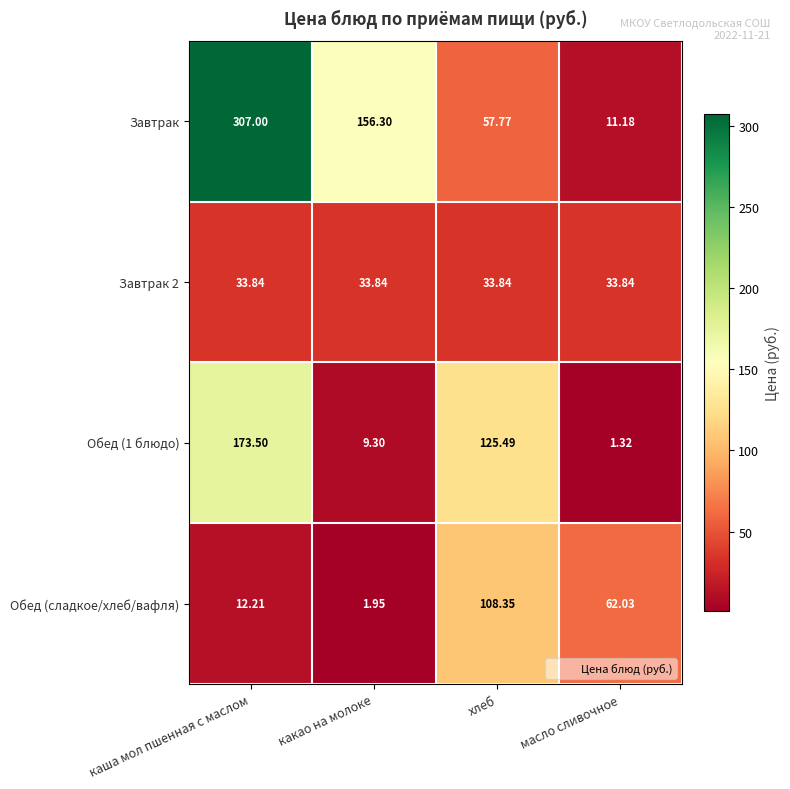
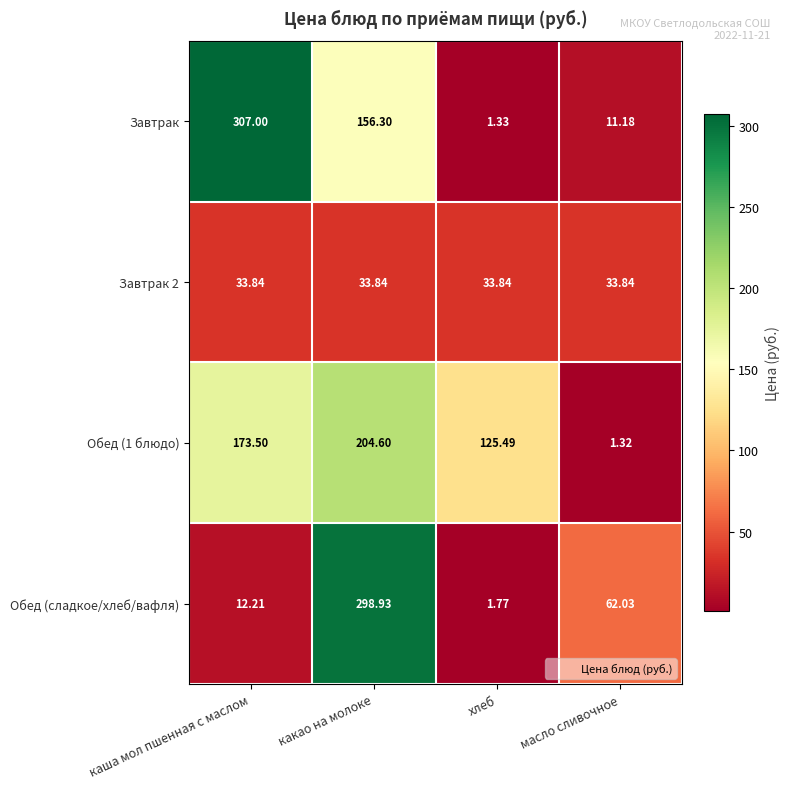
  {
    "Завтрак": {
      "каша мол пшенная с маслом": 307.00,
      "какао на молоке": 156.30,
-     "хлеб": 57.77,
+     "хлеб": 1.33,
      "масло сливочное": 11.18
    },
    "Завтрак 2": {
      "каша мол пшенная с маслом": 33.84,
      "какао на молоке": 33.84,
      "хлеб": 33.84,
      "масло сливочное": 33.84
    },
    "Обед (1 блюдо)": {
      "каша мол пшенная с маслом": 173.50,
-     "какао на молоке": 9.30,
+     "какао на молоке": 204.60,
      "хлеб": 125.49,
      "масло сливочное": 1.32
    },
    "Обед (сладкое/хлеб/вафля)": {
      "каша мол пшенная с маслом": 12.21,
-     "какао на молоке": 1.95,
-     "хлеб": 108.35,
+     "какао на молоке": 298.93,
+     "хлеб": 1.77,
      "масло сливочное": 62.03
    }
  }
